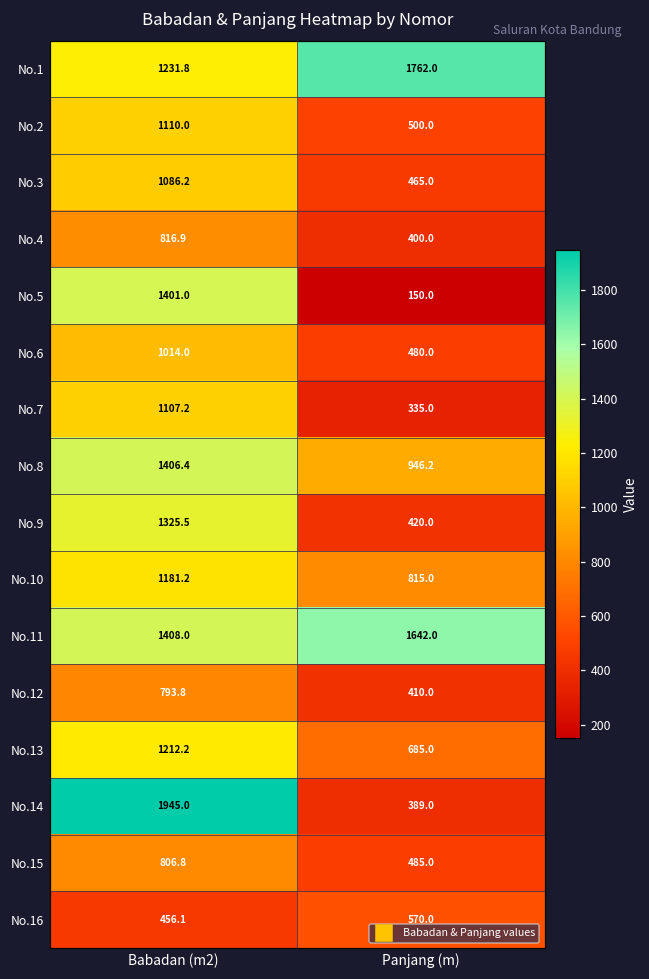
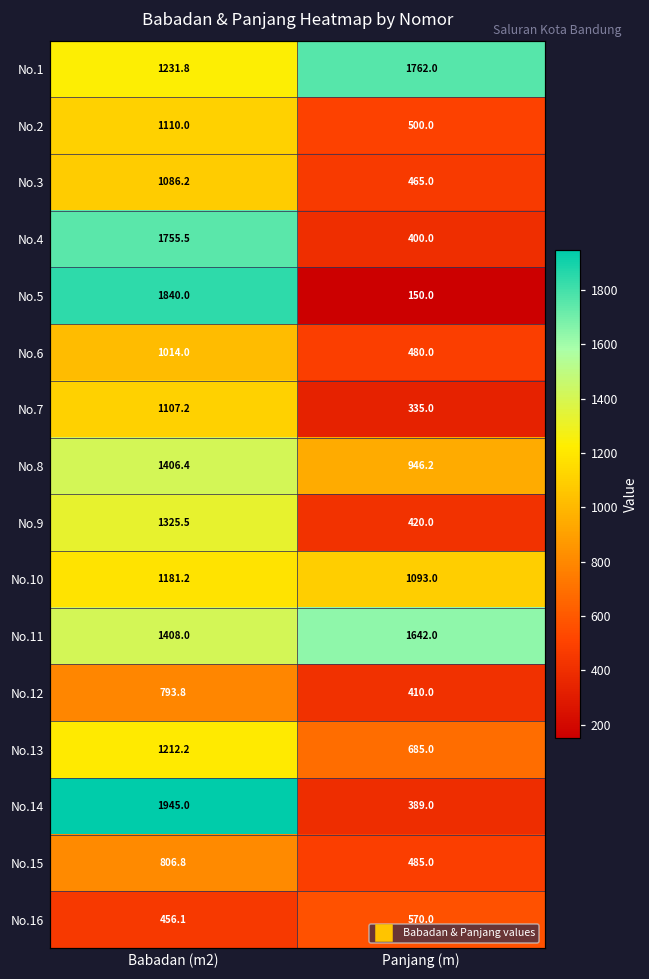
  {
    "No.1": {
      "Babadan (m2)": 1231.8,
      "Panjang (m)": 1762.0
    },
    "No.2": {
      "Babadan (m2)": 1110.0,
      "Panjang (m)": 500.0
    },
    "No.3": {
      "Babadan (m2)": 1086.2,
      "Panjang (m)": 465.0
    },
    "No.4": {
-     "Babadan (m2)": 816.9,
+     "Babadan (m2)": 1755.5,
      "Panjang (m)": 400.0
    },
    "No.5": {
-     "Babadan (m2)": 1401.0,
+     "Babadan (m2)": 1840.0,
      "Panjang (m)": 150.0
    },
    "No.6": {
      "Babadan (m2)": 1014.0,
      "Panjang (m)": 480.0
    },
    "No.7": {
      "Babadan (m2)": 1107.2,
      "Panjang (m)": 335.0
    },
    "No.8": {
      "Babadan (m2)": 1406.4,
      "Panjang (m)": 946.2
    },
    "No.9": {
      "Babadan (m2)": 1325.5,
      "Panjang (m)": 420.0
    },
    "No.10": {
      "Babadan (m2)": 1181.2,
-     "Panjang (m)": 815.0
+     "Panjang (m)": 1093.0
    },
    "No.11": {
      "Babadan (m2)": 1408.0,
      "Panjang (m)": 1642.0
    },
    "No.12": {
      "Babadan (m2)": 793.8,
      "Panjang (m)": 410.0
    },
    "No.13": {
      "Babadan (m2)": 1212.2,
      "Panjang (m)": 685.0
    },
    "No.14": {
      "Babadan (m2)": 1945.0,
      "Panjang (m)": 389.0
    },
    "No.15": {
      "Babadan (m2)": 806.8,
      "Panjang (m)": 485.0
    },
    "No.16": {
      "Babadan (m2)": 456.1
    }
  }
